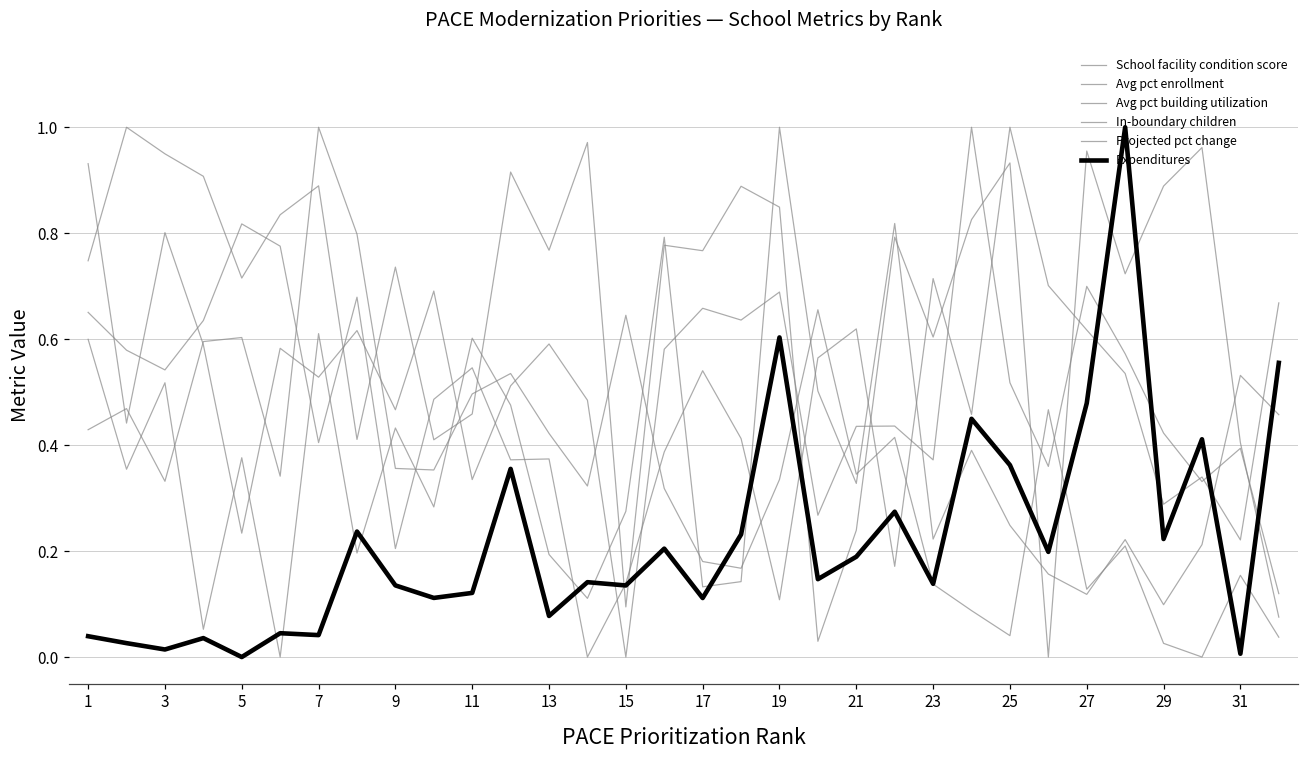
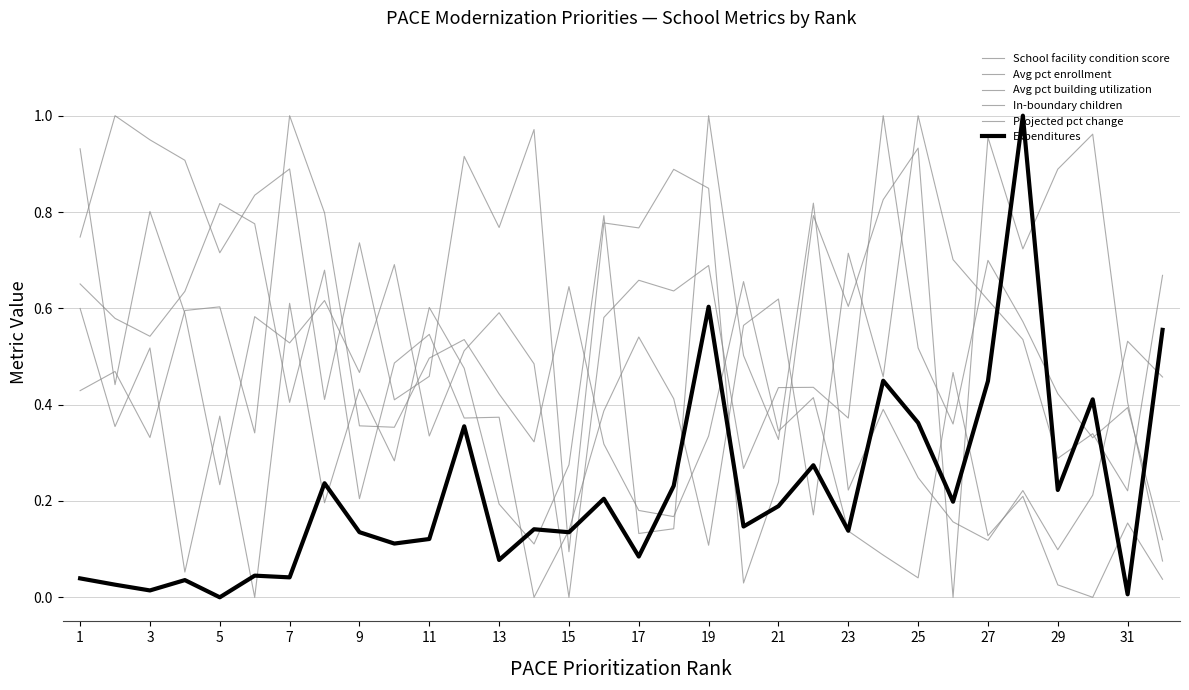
  {
    "Expenditures": {
      "1": 0.04,
      "3": 0.01,
      "5": 0.00,
      "7": 0.04,
      "9": 0.14,
      "11": 0.12,
      "13": 0.08,
-     "17": 0.11,
+     "17": 0.08,
      "19": 0.60,
      "21": 0.19,
      "25": 0.36,
-     "27": 0.48,
+     "27": 0.45,
      "29": 0.22,
      "31": 0.01
    }
  }
